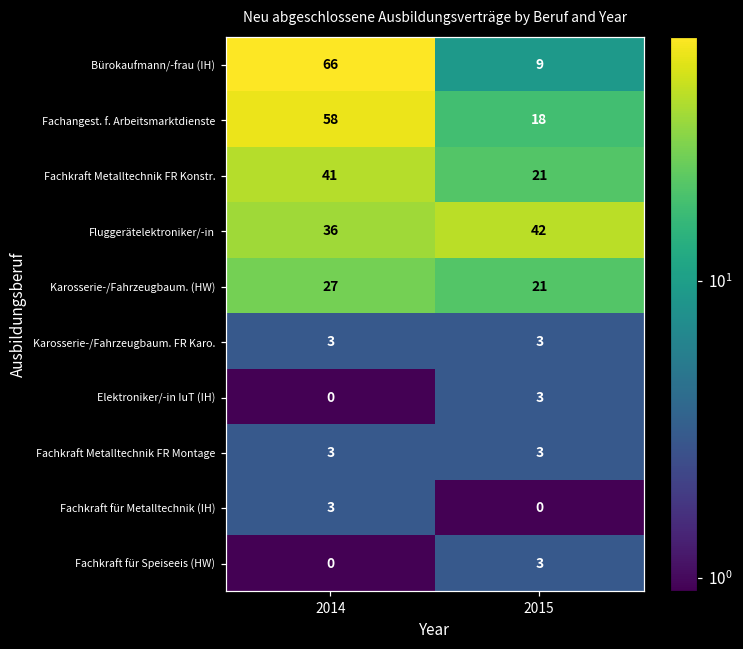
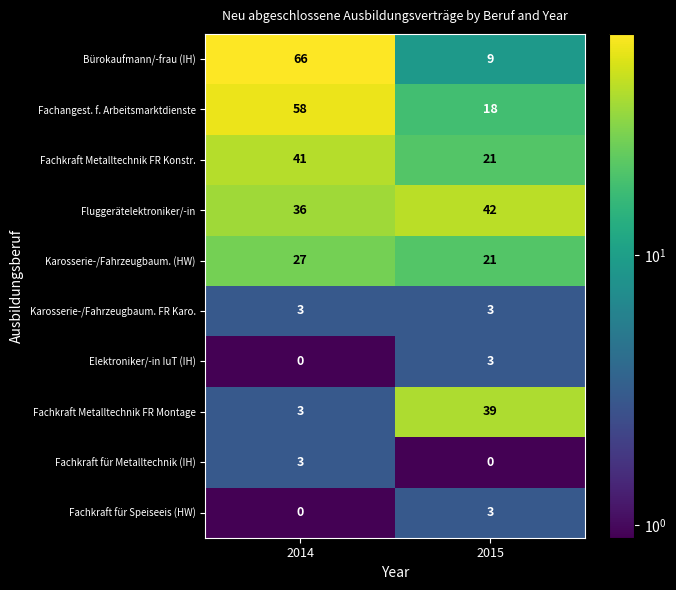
  {
    "Bürokaufmann/-frau (IH)": {
      "2014": 66,
      "2015": 9
    },
    "Fachangest. f. Arbeitsmarktdienste": {
      "2014": 58,
      "2015": 18
    },
    "Fachkraft Metalltechnik FR Konstr.": {
      "2014": 41,
      "2015": 21
    },
    "Fluggerätelektroniker/-in": {
      "2014": 36,
      "2015": 42
    },
    "Karosserie-/Fahrzeugbaum. (HW)": {
      "2014": 27,
      "2015": 21
    },
    "Karosserie-/Fahrzeugbaum. FR Karo.": {
      "2014": 3,
      "2015": 3
    },
    "Elektroniker/-in IuT (IH)": {
      "2014": 0,
      "2015": 3
    },
    "Fachkraft Metalltechnik FR Montage": {
      "2014": 3,
-     "2015": 3
+     "2015": 39
    },
    "Fachkraft für Metalltechnik (IH)": {
      "2014": 3,
      "2015": 0
    },
    "Fachkraft für Speiseeis (HW)": {
      "2014": 0,
      "2015": 3
    }
  }
